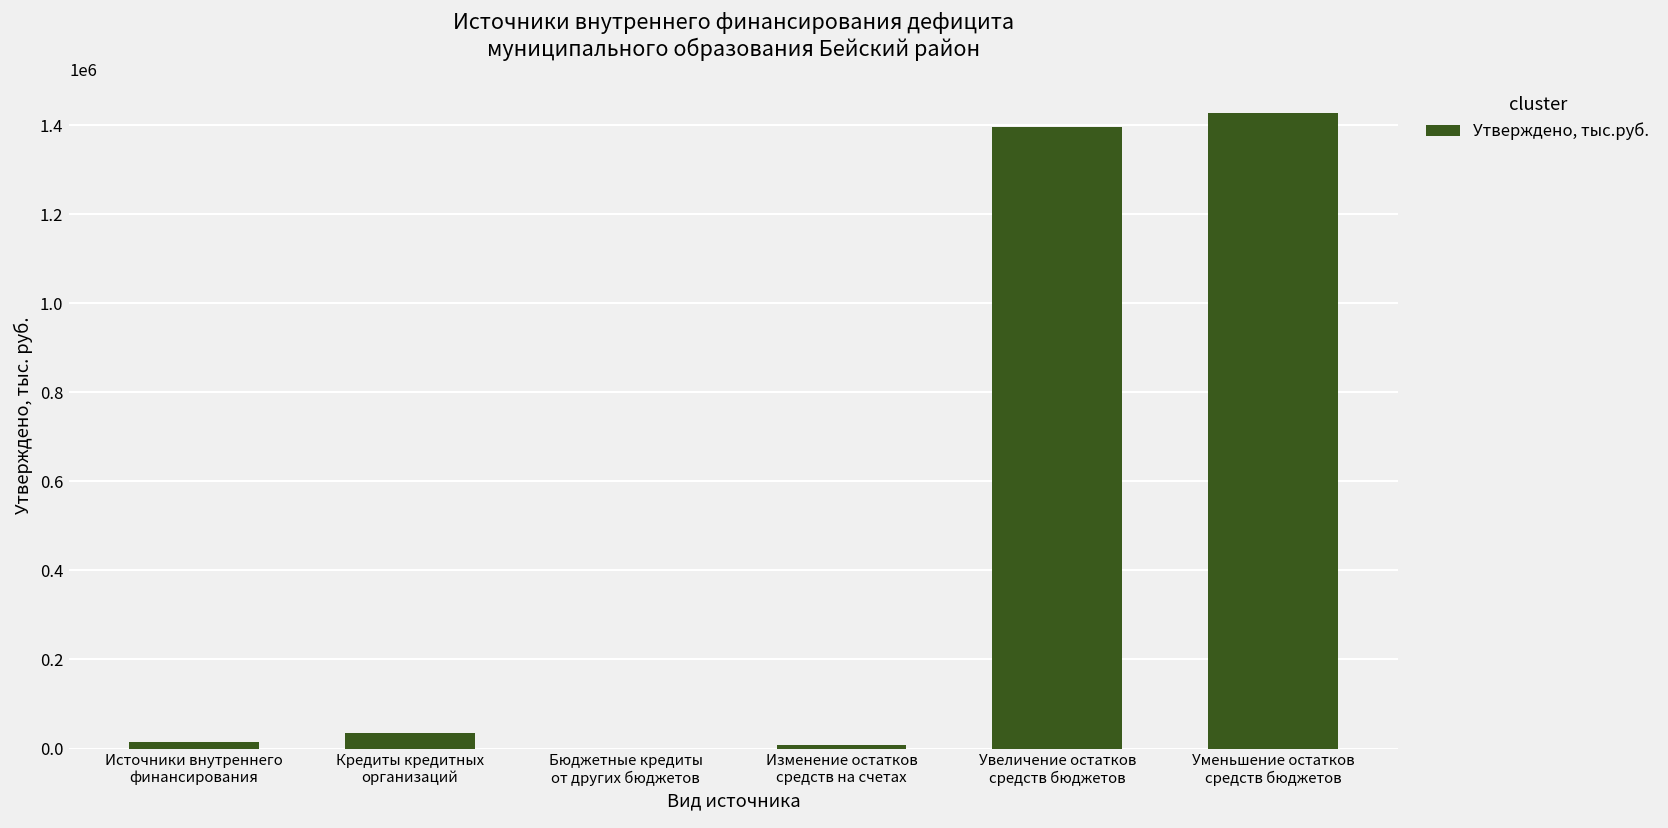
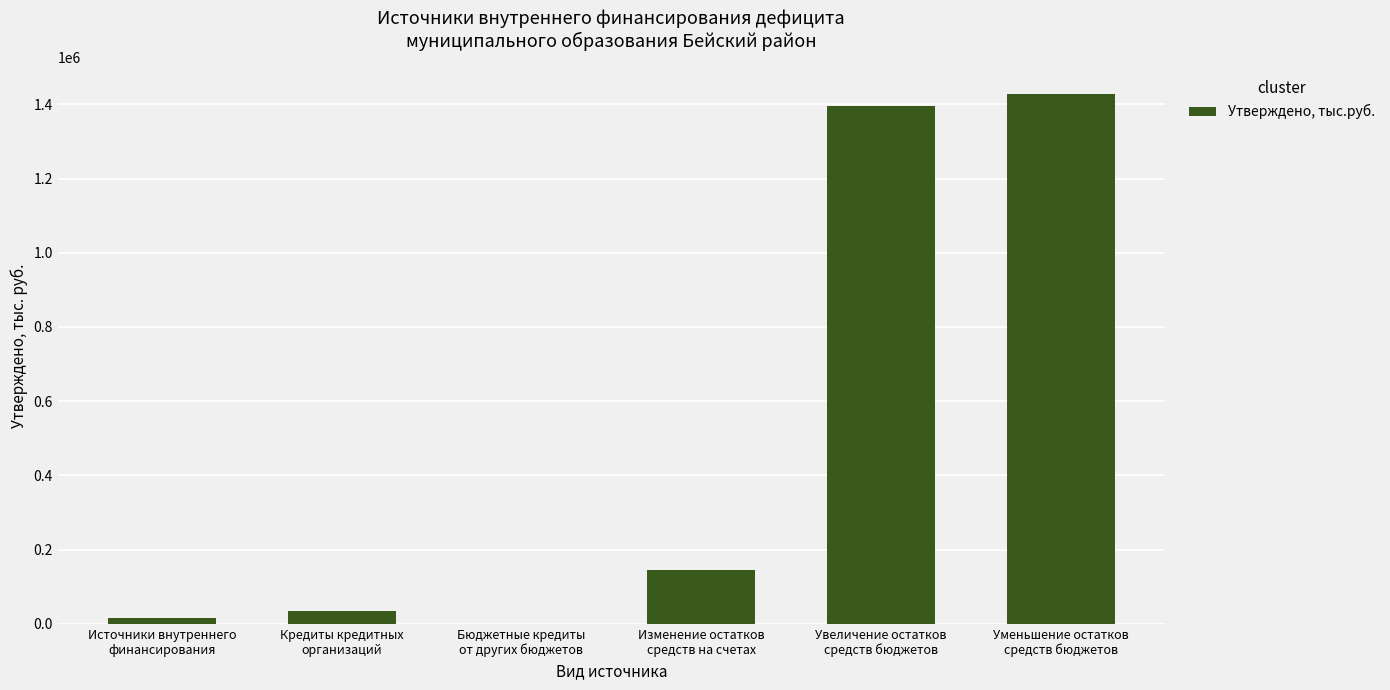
  {
    "Источники внутреннего финансирования": 20000,
    "Кредиты кредитных организаций": 30000,
    "Бюджетные кредиты от других бюджетов": 0,
-   "Изменение остатков средств на счетах": 10000,
+   "Изменение остатков средств на счетах": 140000,
    "Увеличение остатков средств бюджетов": 1400000,
    "Уменьшение остатков средств бюджетов": 1430000
  }
